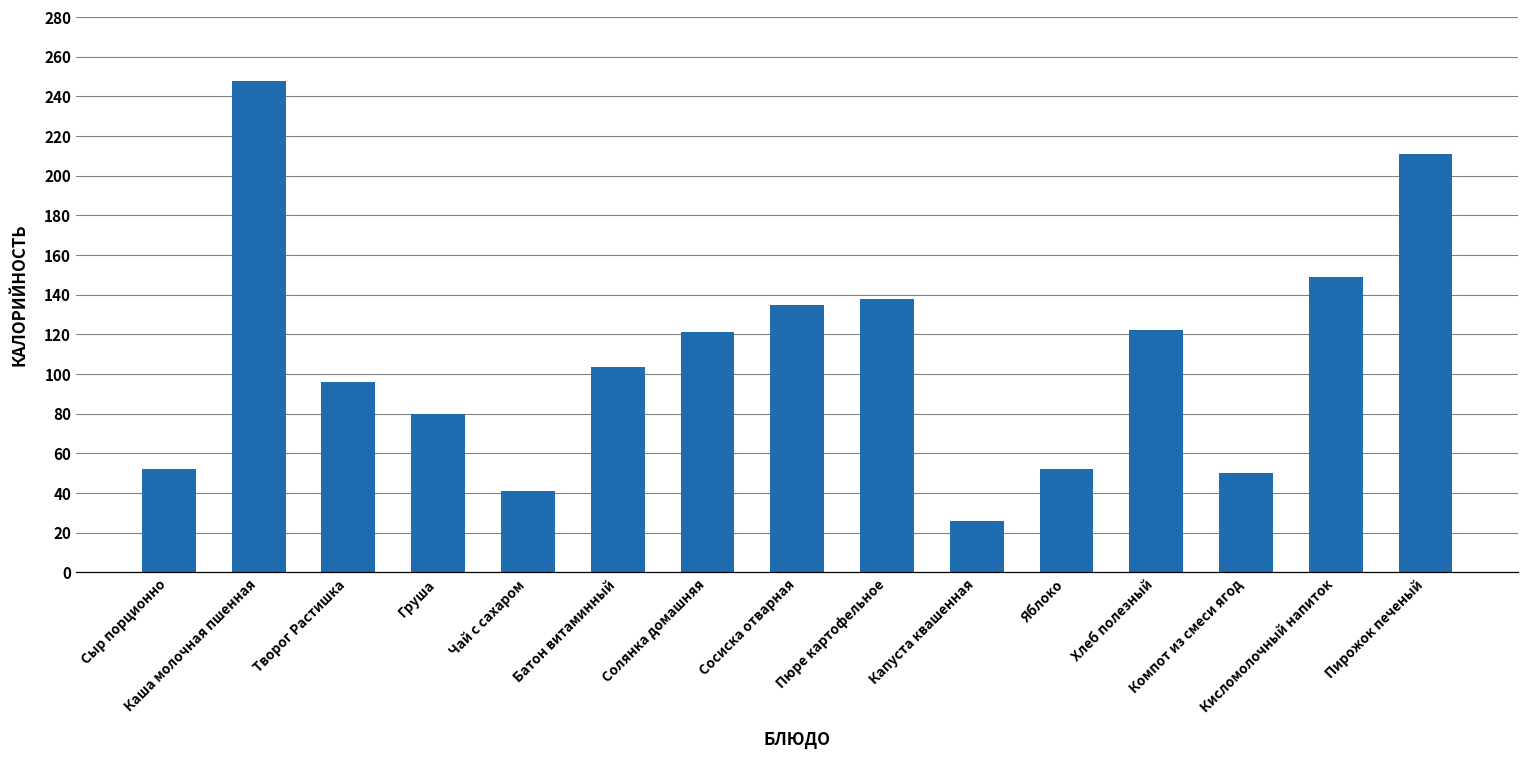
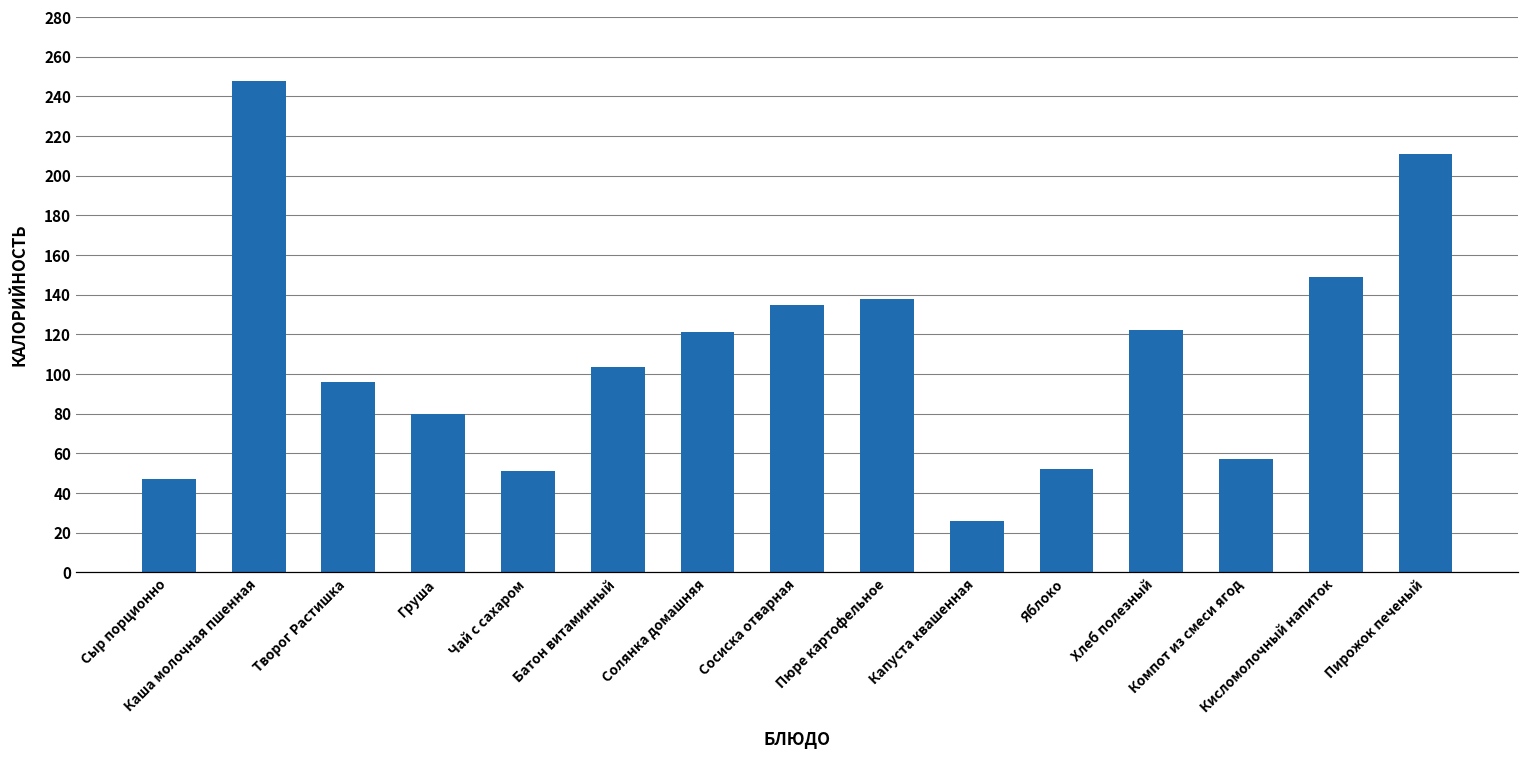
  {
-   "Сыр порционно": 52,
+   "Сыр порционно": 47,
    "Каша молочная пшенная": 248,
    "Творог Растишка": 96,
    "Груша": 80,
-   "Чай с сахаром": 41,
+   "Чай с сахаром": 51,
    "Батон витаминный": 104,
    "Солянка домашняя": 121,
    "Сосиска отварная": 135,
    "Пюре картофельное": 138,
    "Капуста квашенная": 26,
    "Яблоко": 52,
    "Хлеб полезный": 122,
-   "Компот из смеси ягод": 50,
+   "Компот из смеси ягод": 57,
    "Кисломолочный напиток": 149,
    "Пирожок печеный": 211
  }
